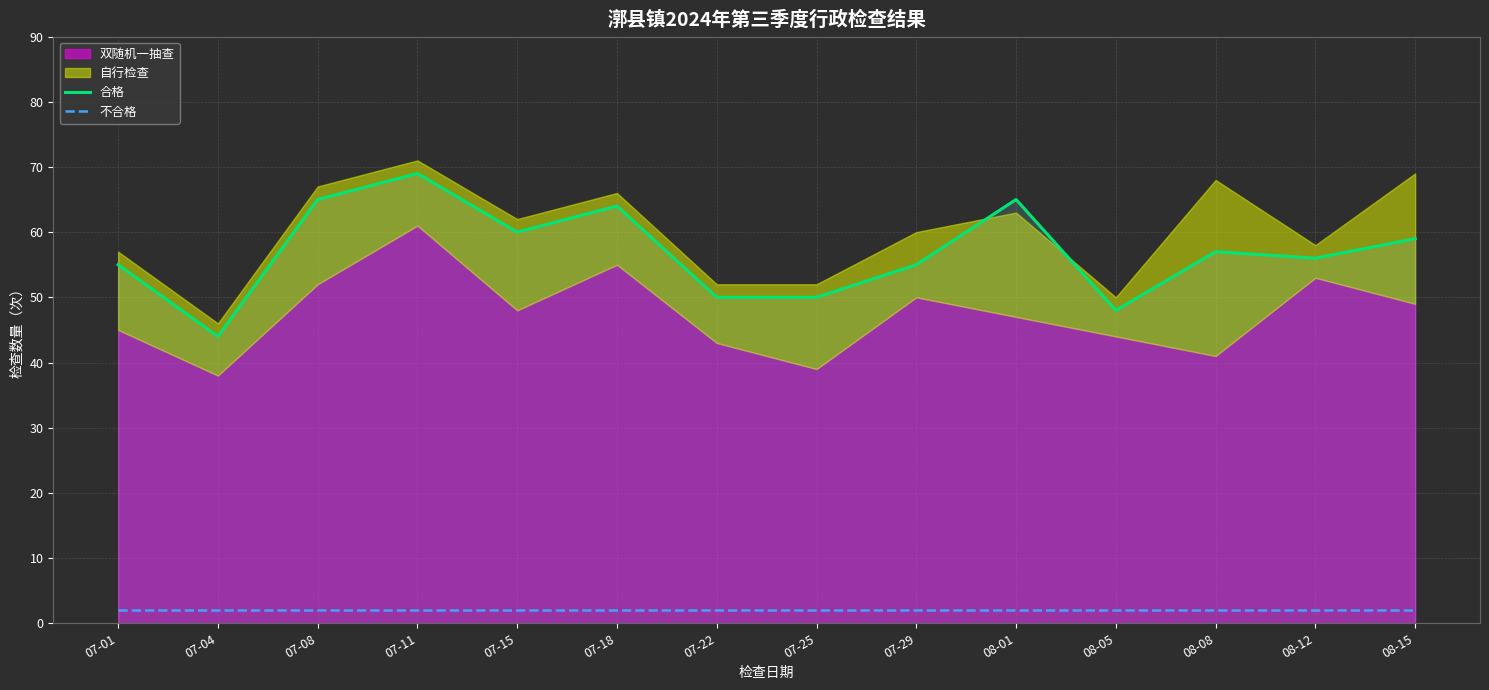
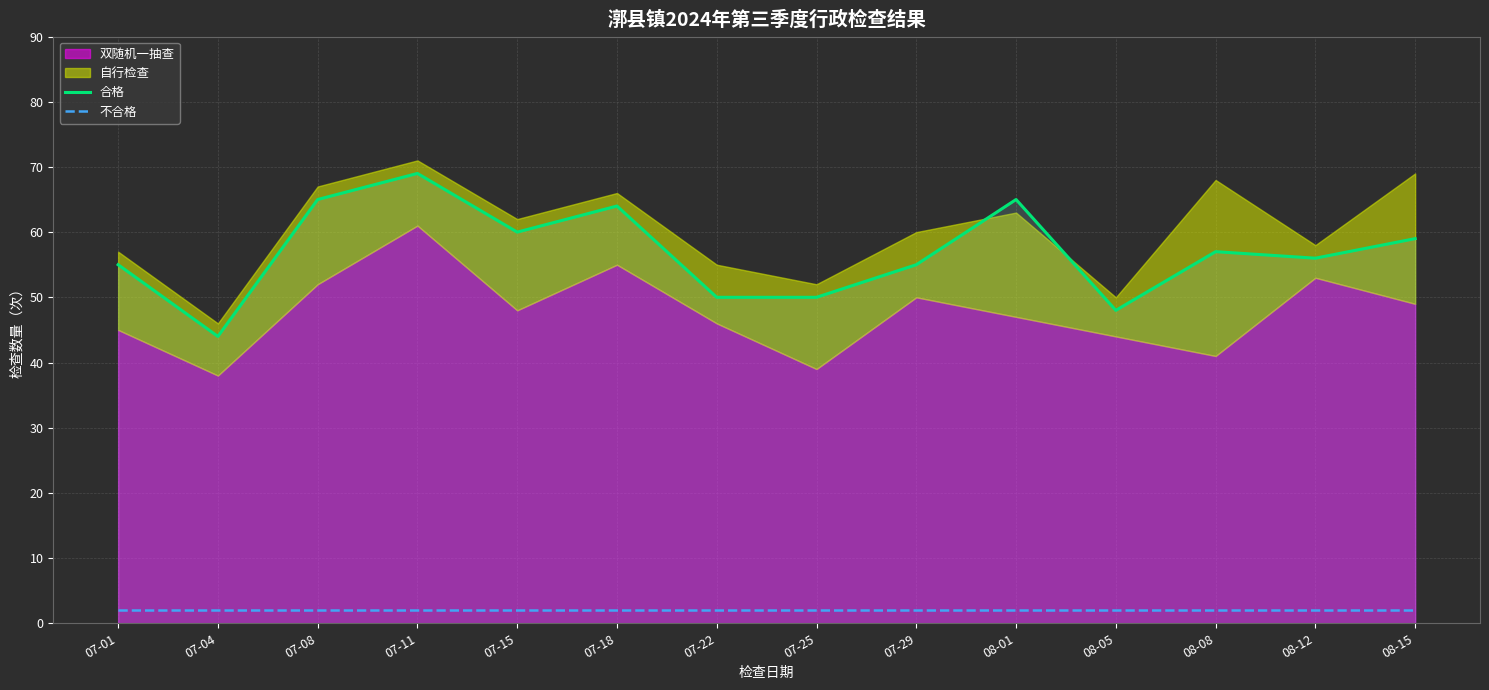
  {
    "双随机一抽查": {
      "07-01": 45,
      "07-04": 38,
      "07-08": 52,
      "07-11": 61,
      "07-15": 48,
      "07-18": 55,
-     "07-22": 43,
+     "07-22": 46,
      "07-25": 39,
      "07-29": 50,
      "08-01": 47,
      "08-05": 44,
      "08-08": 41,
      "08-12": 53,
      "08-15": 49
    },
    "不合格": {
      "07-01": 2,
      "07-04": 2,
      "07-08": 2,
      "07-11": 2,
      "07-15": 2,
      "07-18": 2,
      "07-22": 2,
      "07-25": 2,
      "07-29": 2,
      "08-01": 2,
      "08-05": 2,
      "08-08": 2,
      "08-12": 2,
      "08-15": 2
    },
    "自行检查": {
      "07-01": 12,
      "07-04": 8,
      "07-08": 15,
      "07-11": 10,
      "07-15": 14,
      "07-18": 11,
      "07-22": 9,
      "07-25": 13,
      "07-29": 10,
      "08-01": 16,
      "08-05": 6,
      "08-08": 27,
      "08-12": 5,
      "08-15": 20
    },
    "合格": {
      "07-01": 55,
      "07-04": 44,
      "07-08": 65,
      "07-11": 69,
      "07-15": 60,
      "07-18": 64,
      "07-22": 50,
      "07-25": 50,
      "07-29": 55,
      "08-01": 65,
      "08-05": 48,
      "08-08": 57,
      "08-12": 56,
      "08-15": 59
    }
  }
